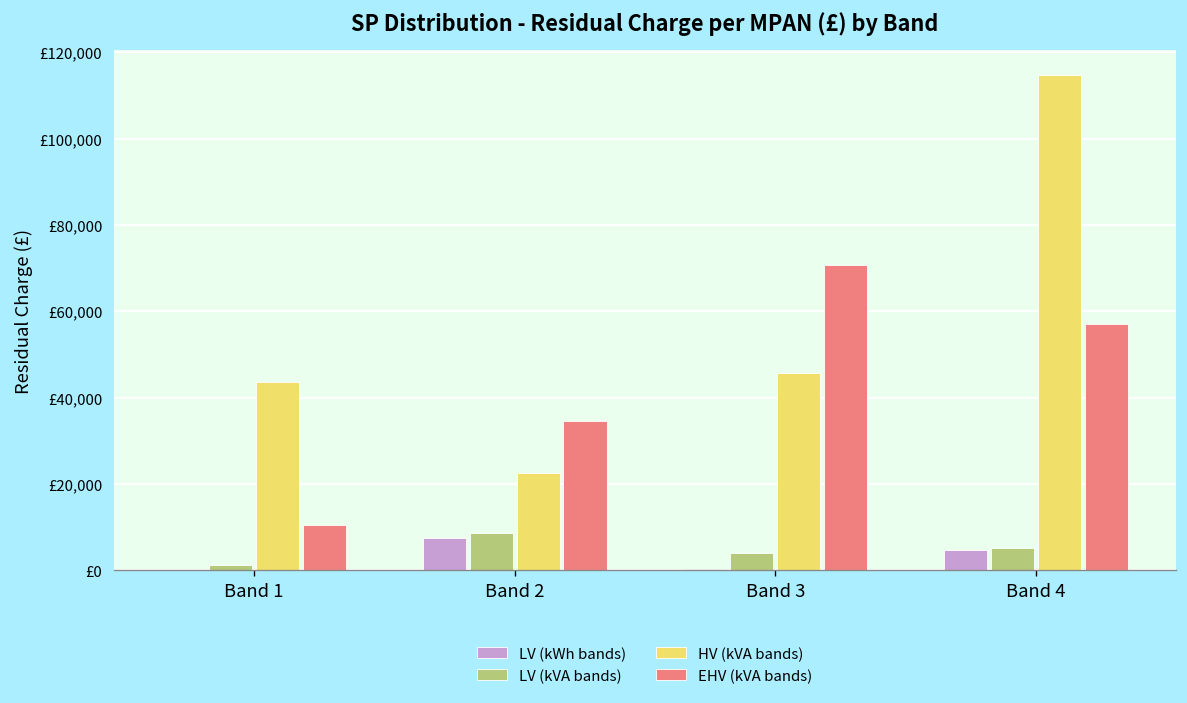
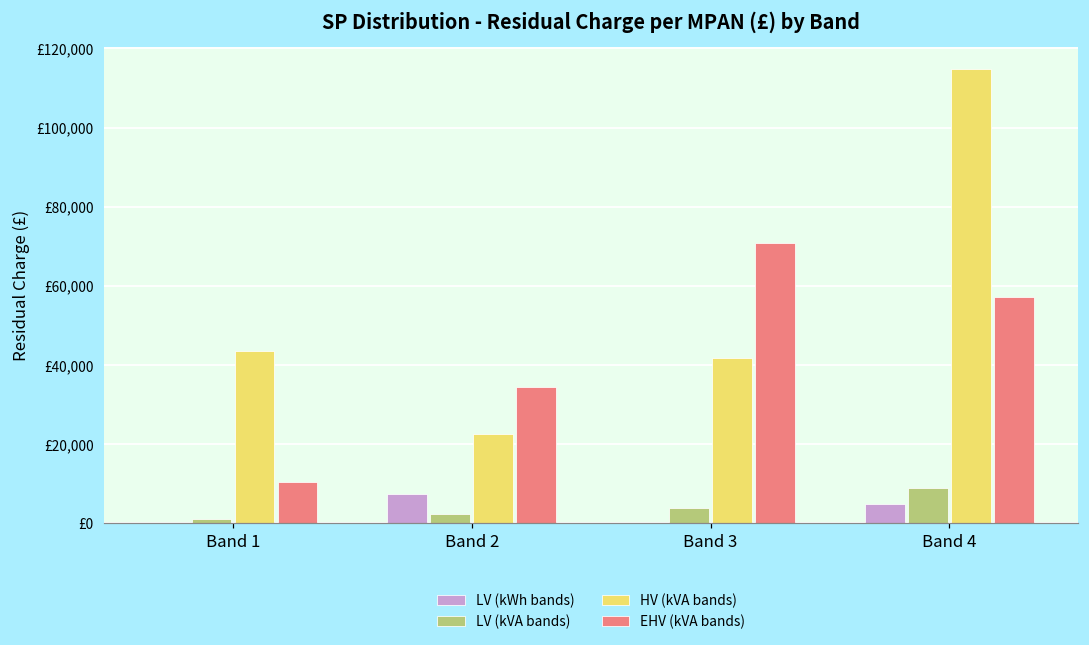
  {
    "LV (kWh bands)": {
      "Band 2": "£7,000",
      "Band 4": "£5,000"
    },
    "LV (kVA bands)": {
      "Band 1": "£1,000",
-     "Band 2": "£9,000",
+     "Band 2": "£2,000",
      "Band 3": "£4,000",
-     "Band 4": "£5,000"
+     "Band 4": "£9,000"
    },
    "HV (kVA bands)": {
      "Band 1": "£44,000",
      "Band 2": "£23,000",
-     "Band 3": "£46,000",
+     "Band 3": "£42,000",
      "Band 4": "£115,000"
    },
    "EHV (kVA bands)": {
      "Band 1": "£10,000",
      "Band 2": "£35,000",
      "Band 3": "£71,000",
      "Band 4": "£57,000"
    }
  }
